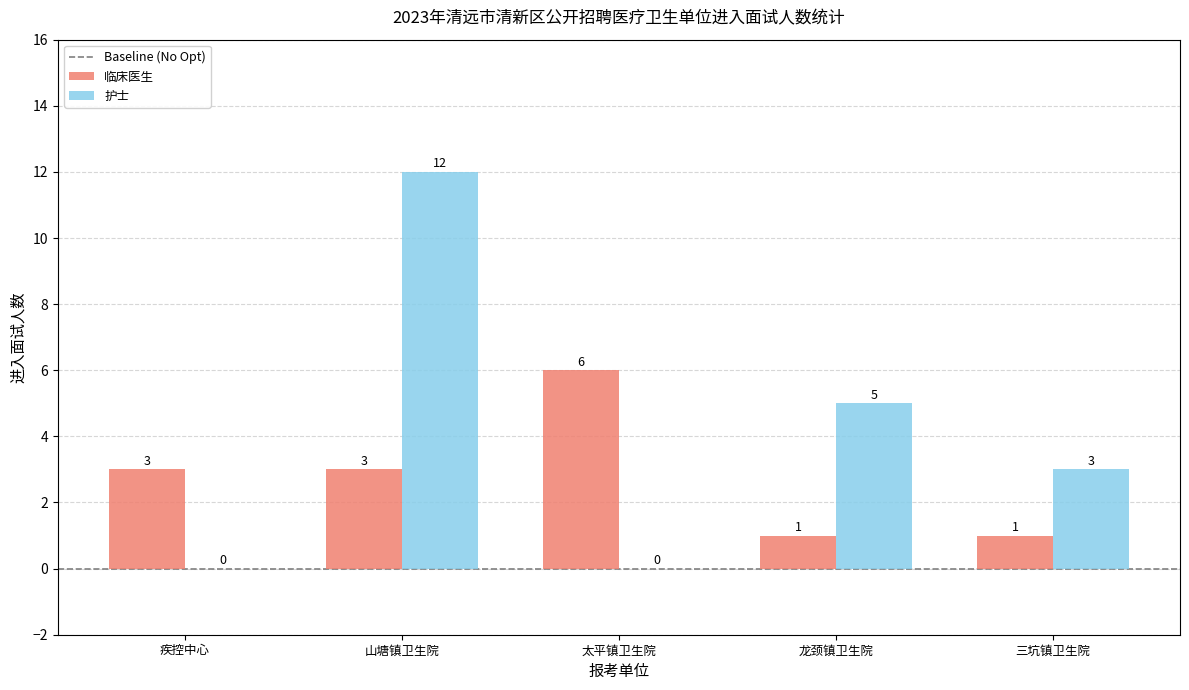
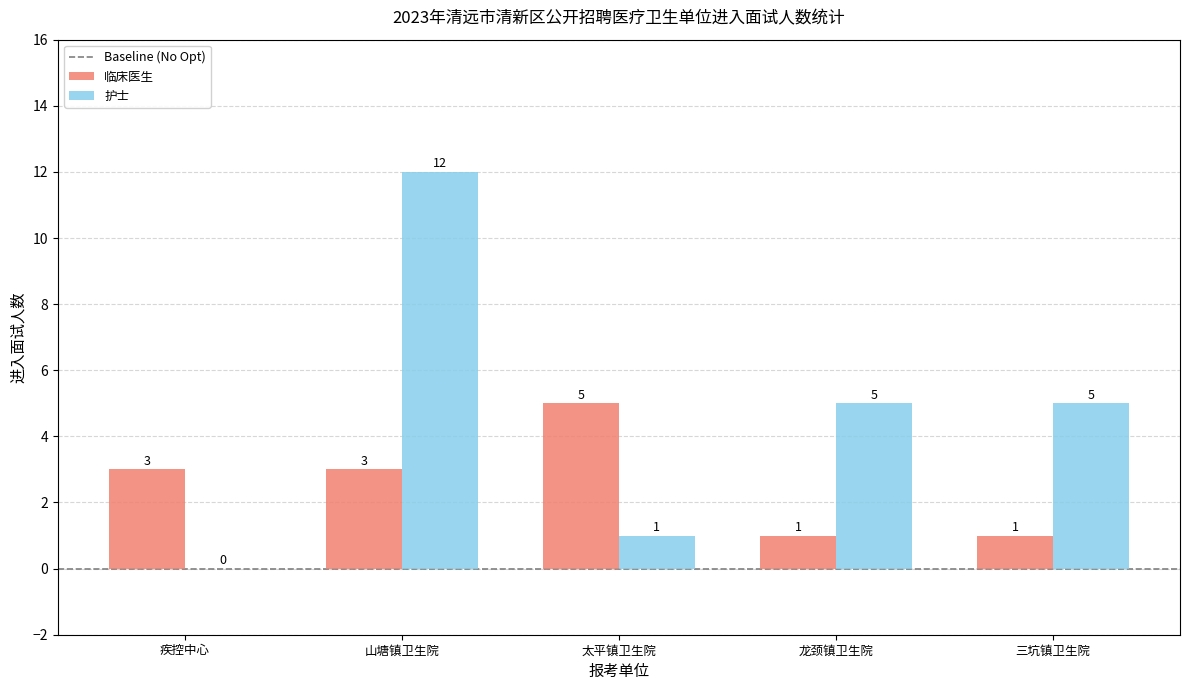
  {
    "临床医生": {
      "疾控中心": 3,
      "山塘镇卫生院": 3,
-     "太平镇卫生院": 6,
+     "太平镇卫生院": 5,
      "龙颈镇卫生院": 1,
      "三坑镇卫生院": 1
    },
    "护士": {
      "疾控中心": 0,
      "山塘镇卫生院": 12,
-     "太平镇卫生院": 0,
+     "太平镇卫生院": 1,
      "龙颈镇卫生院": 5,
-     "三坑镇卫生院": 3
+     "三坑镇卫生院": 5
    }
  }
